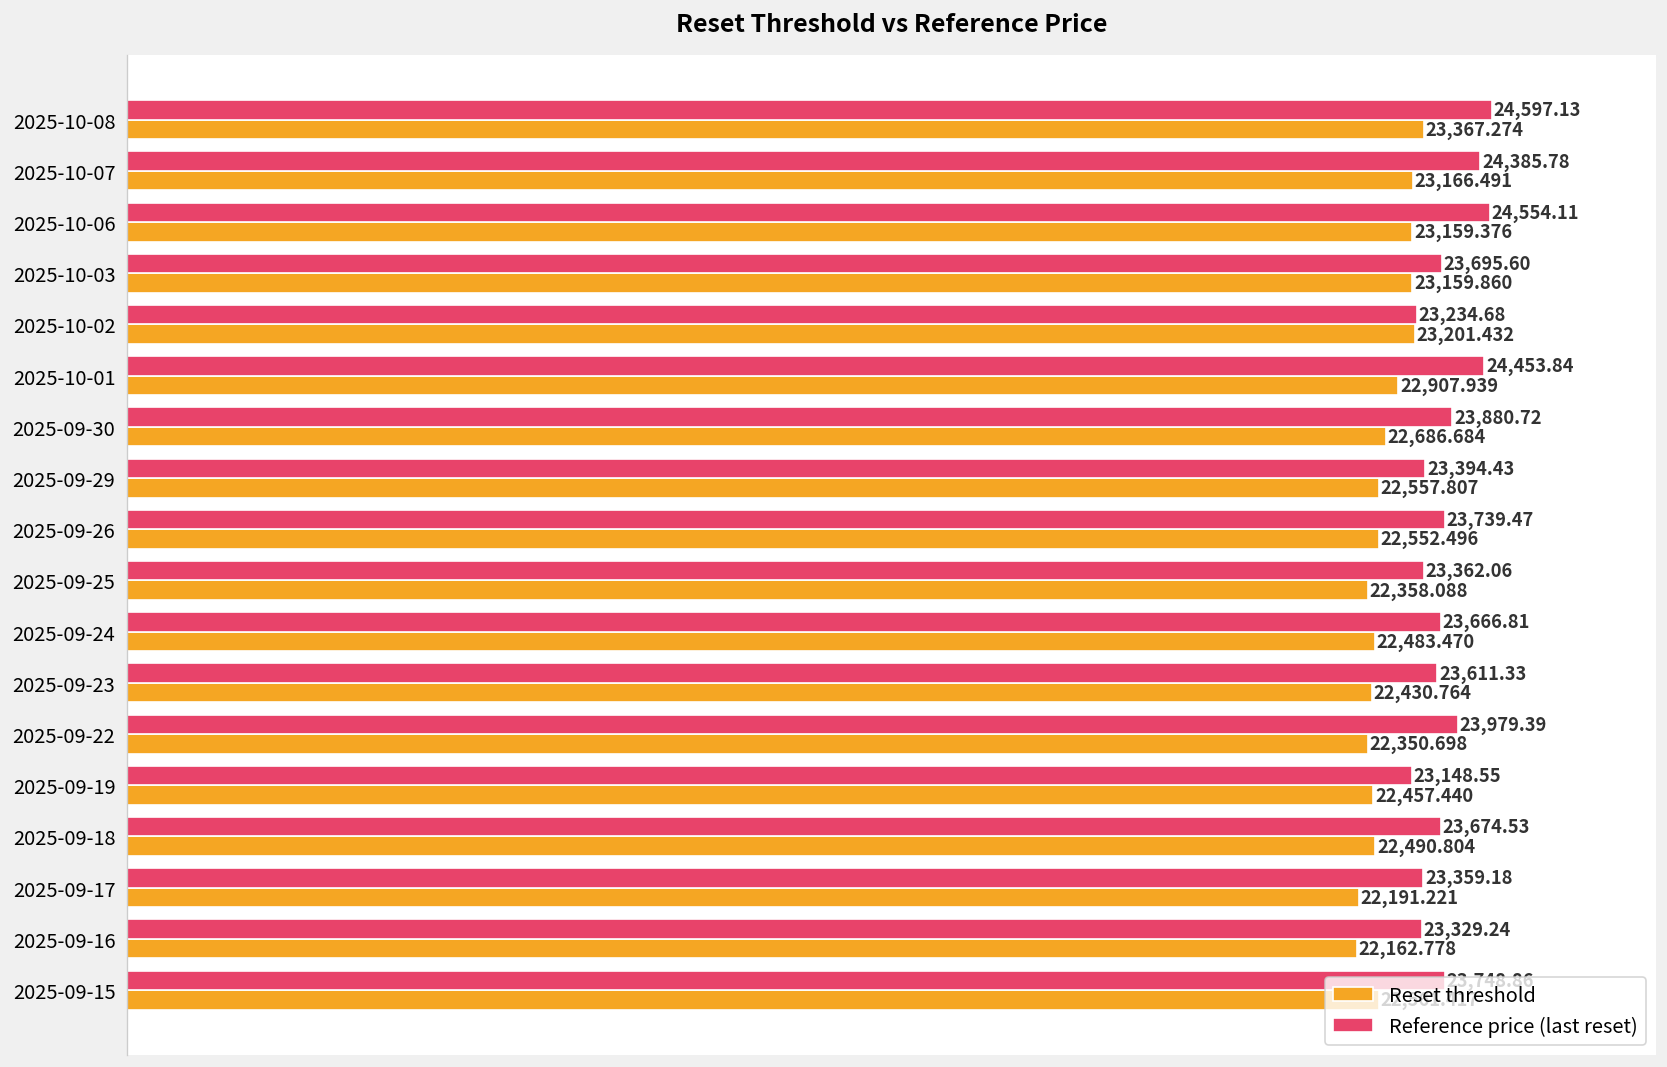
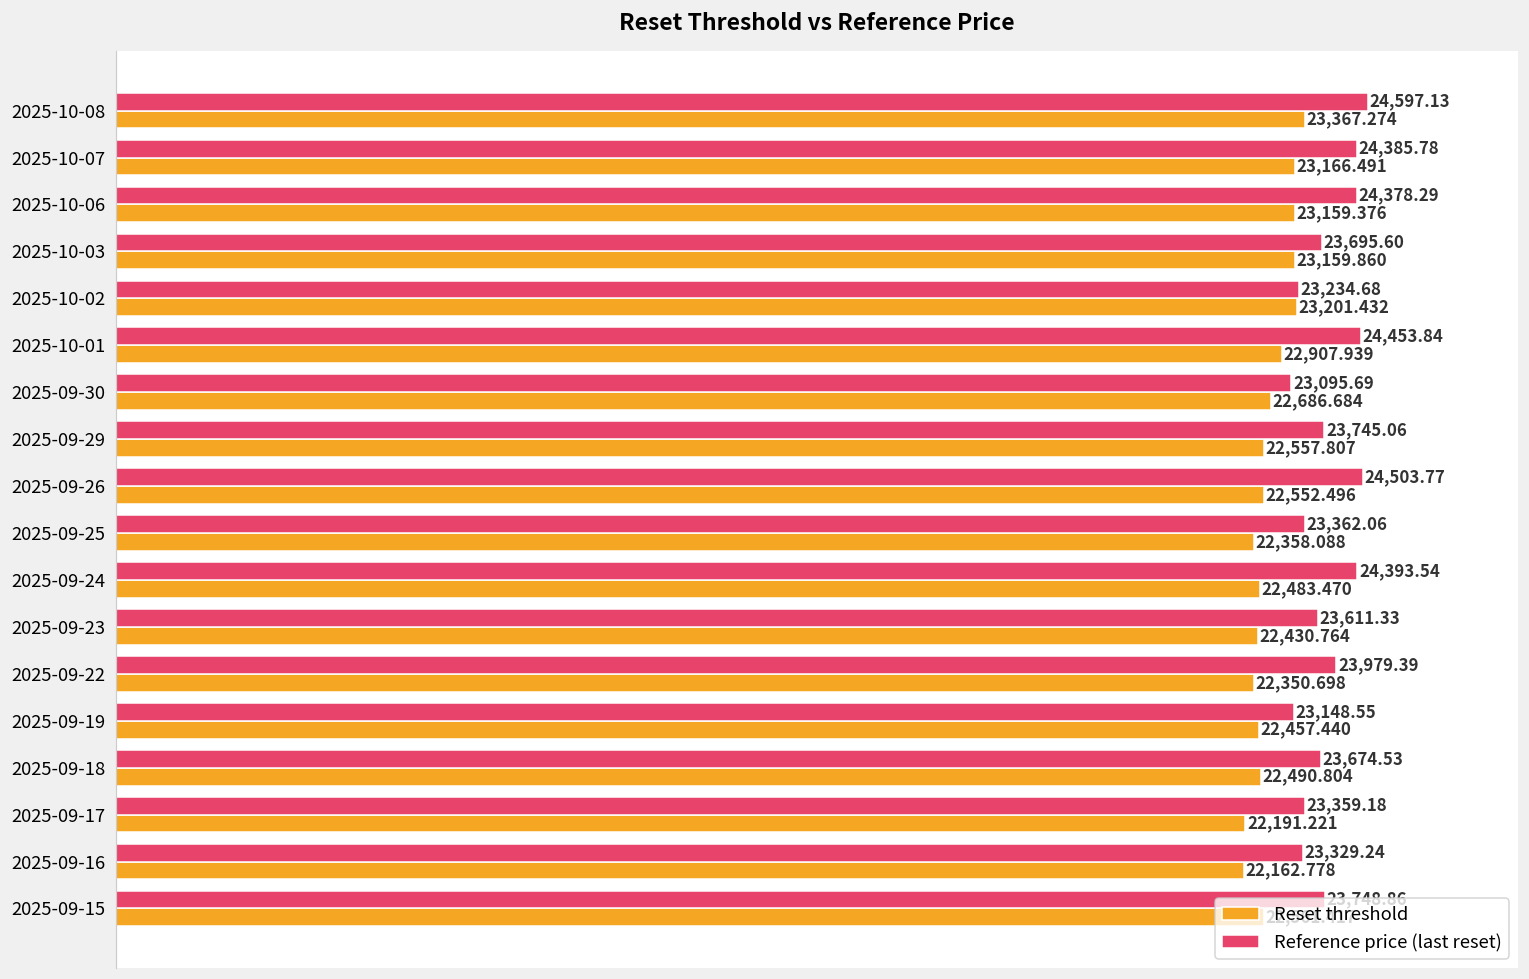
  {
    "Reset threshold": {
      "2025-10-08": "23,367.274",
      "2025-10-07": "23,166.491",
      "2025-10-06": "23,159.376",
      "2025-10-03": "23,159.860",
      "2025-10-02": "23,201.432",
      "2025-10-01": "22,907.939",
      "2025-09-30": "22,686.684",
      "2025-09-29": "22,557.807",
      "2025-09-26": "22,552.496",
      "2025-09-25": "22,358.088",
      "2025-09-24": "22,483.470",
      "2025-09-23": "22,430.764",
      "2025-09-22": "22,350.698",
      "2025-09-19": "22,457.440",
      "2025-09-18": "22,490.804",
      "2025-09-17": "22,191.221",
      "2025-09-16": "22,162.778"
    },
    "Reference price (last reset)": {
      "2025-10-08": "24,597.13",
      "2025-10-07": "24,385.78",
-     "2025-10-06": "24,554.11",
+     "2025-10-06": "24,378.29",
      "2025-10-03": "23,695.60",
      "2025-10-02": "23,234.68",
      "2025-10-01": "24,453.84",
-     "2025-09-30": "23,880.72",
-     "2025-09-29": "23,394.43",
-     "2025-09-26": "23,739.47",
+     "2025-09-30": "23,095.69",
+     "2025-09-29": "23,745.06",
+     "2025-09-26": "24,503.77",
      "2025-09-25": "23,362.06",
-     "2025-09-24": "23,666.81",
+     "2025-09-24": "24,393.54",
      "2025-09-23": "23,611.33",
      "2025-09-22": "23,979.39",
      "2025-09-19": "23,148.55",
      "2025-09-18": "23,674.53",
      "2025-09-17": "23,359.18",
      "2025-09-16": "23,329.24"
    }
  }
